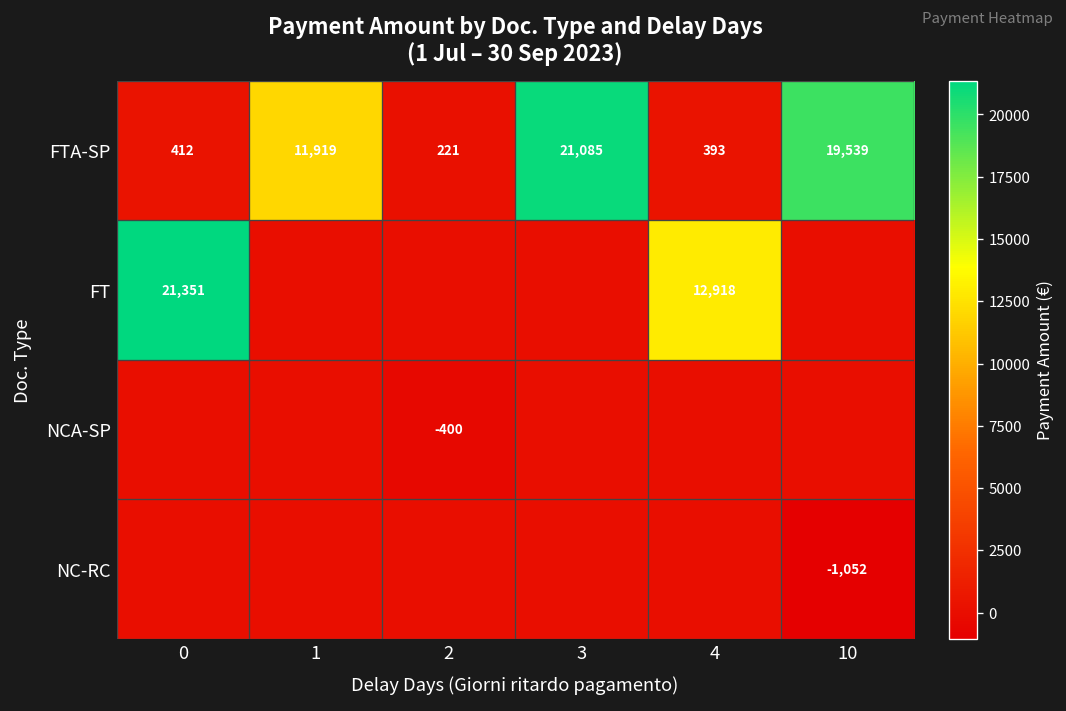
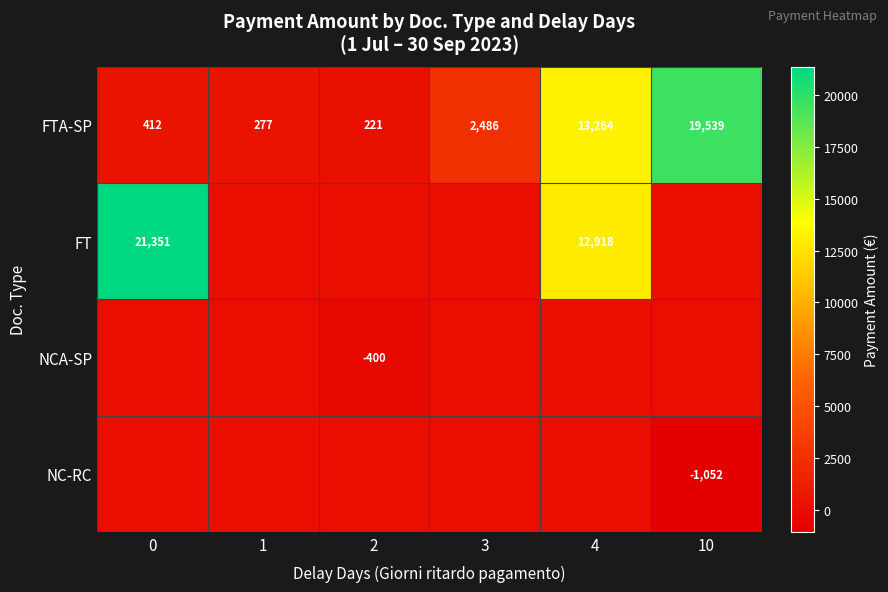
  {
    "FTA-SP": {
      "0": "412",
-     "1": "11,919",
+     "1": "277",
      "2": "221",
-     "3": "21,085",
-     "4": "393",
+     "3": "2,486",
+     "4": "13,264",
      "10": "19,539"
    },
    "FT": {
      "0": "21,351",
      "4": "12,918"
    },
    "NCA-SP": {
      "2": "-400"
    },
    "NC-RC": {
      "10": "-1,052"
    }
  }
